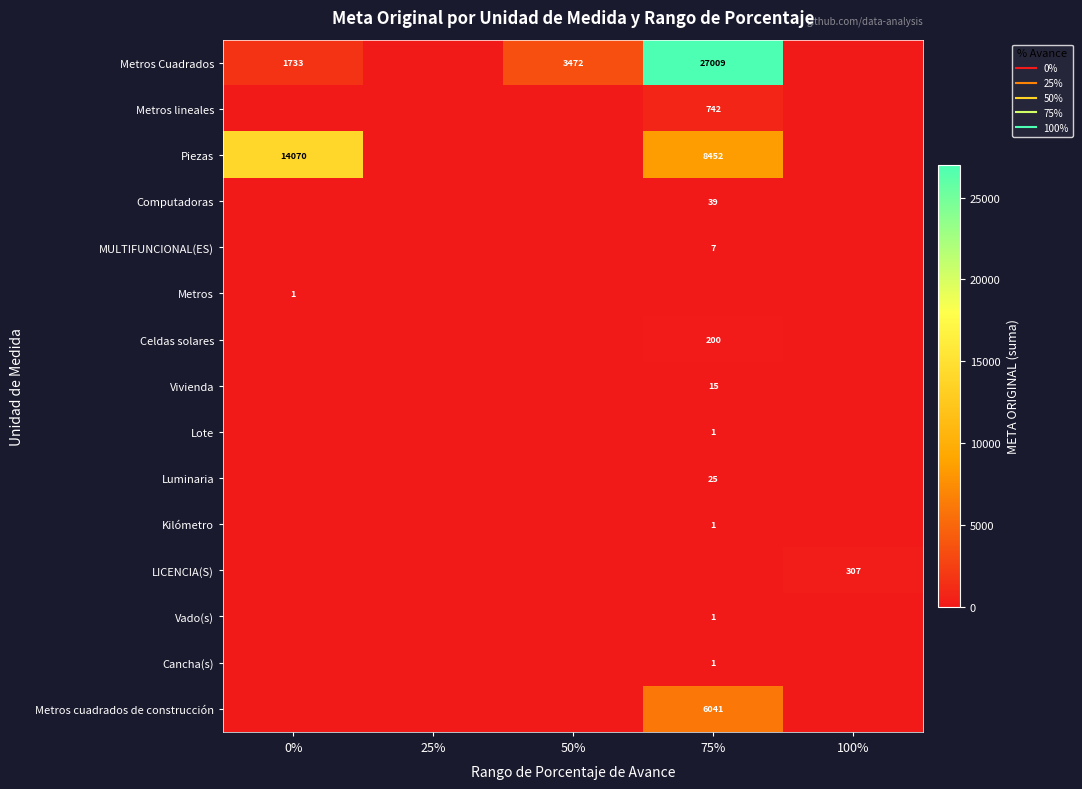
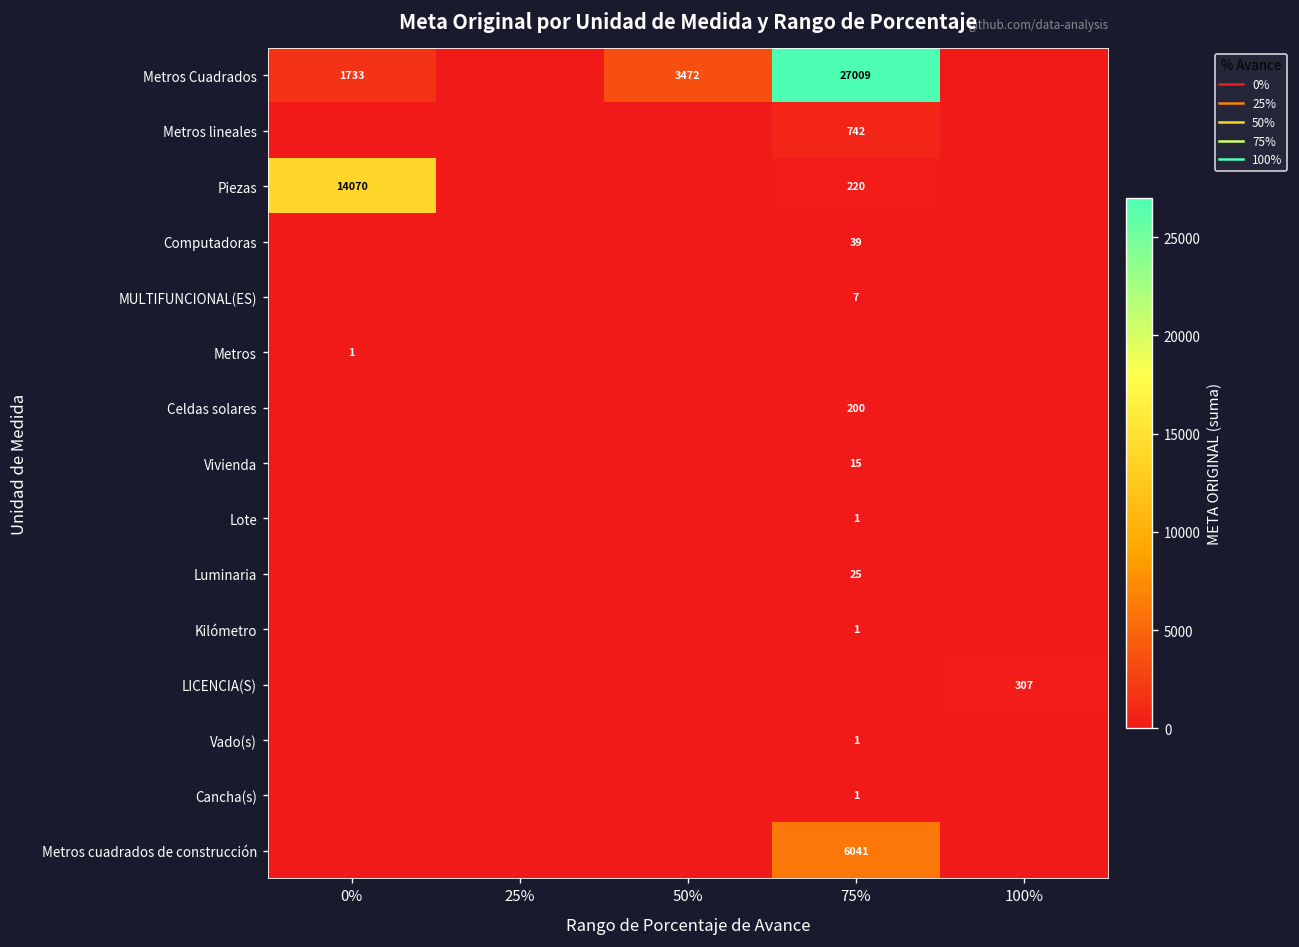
  {
    "Metros Cuadrados": {
      "0%": 1733,
      "50%": 3472,
      "75%": 27009
    },
    "Metros lineales": {
      "75%": 742
    },
    "Piezas": {
      "0%": 14070,
-     "75%": 8452
+     "75%": 220
    },
    "Computadoras": {
      "75%": 39
    },
    "MULTIFUNCIONAL(ES)": {
      "75%": 7
    },
    "Metros": {
      "0%": 1
    },
    "Celdas solares": {
      "75%": 200
    },
    "Vivienda": {
      "75%": 15
    },
    "Lote": {
      "75%": 1
    },
    "Luminaria": {
      "75%": 25
    },
    "Kilómetro": {
      "75%": 1
    },
    "LICENCIA(S)": {
      "100%": 307
    },
    "Vado(s)": {
      "75%": 1
    },
    "Cancha(s)": {
      "75%": 1
    },
    "Metros cuadrados de construcción": {
      "75%": 6041
    }
  }
